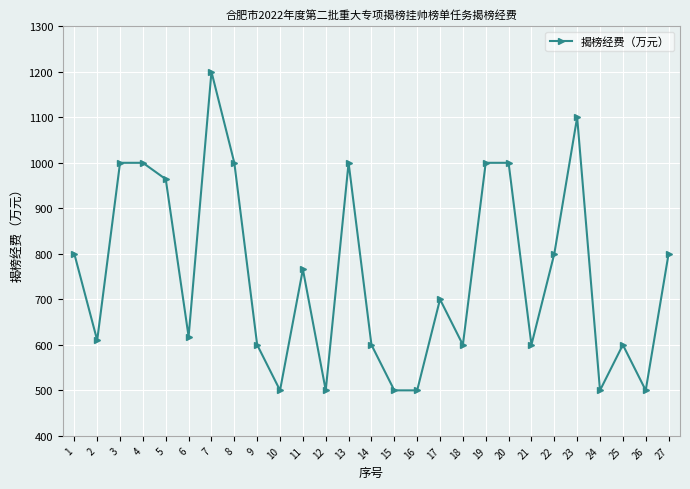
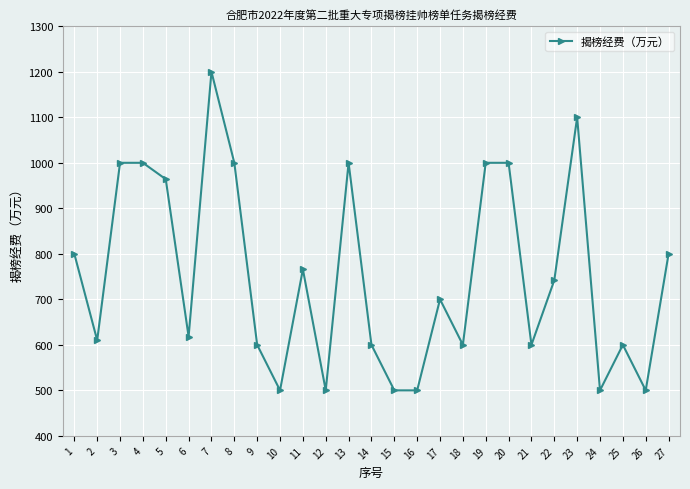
  {
    "1": 800,
    "2": 610,
    "3": 1000,
    "4": 1000,
    "5": 960,
    "6": 620,
    "7": 1200,
    "8": 1000,
    "9": 600,
    "10": 500,
    "11": 770,
    "12": 500,
    "13": 1000,
    "14": 600,
    "15": 500,
    "16": 500,
    "17": 700,
    "18": 600,
    "19": 1000,
    "20": 1000,
    "21": 600,
-   "22": 800,
+   "22": 740,
    "23": 1100,
    "24": 500,
    "25": 600,
    "26": 500,
    "27": 800
  }
